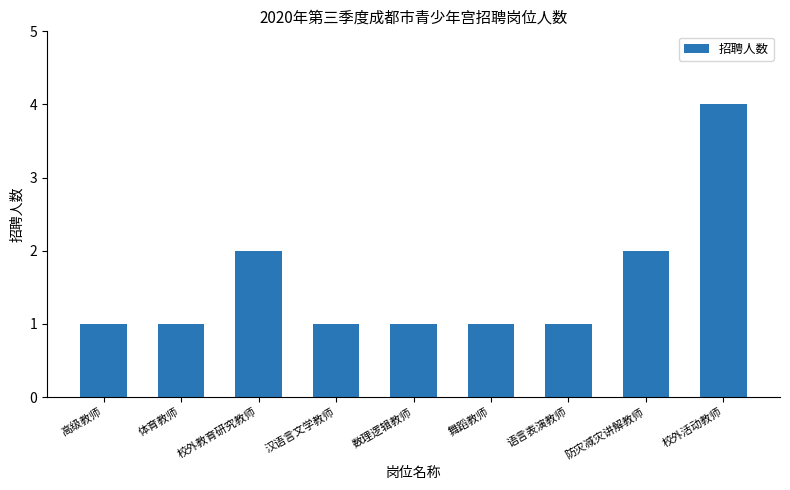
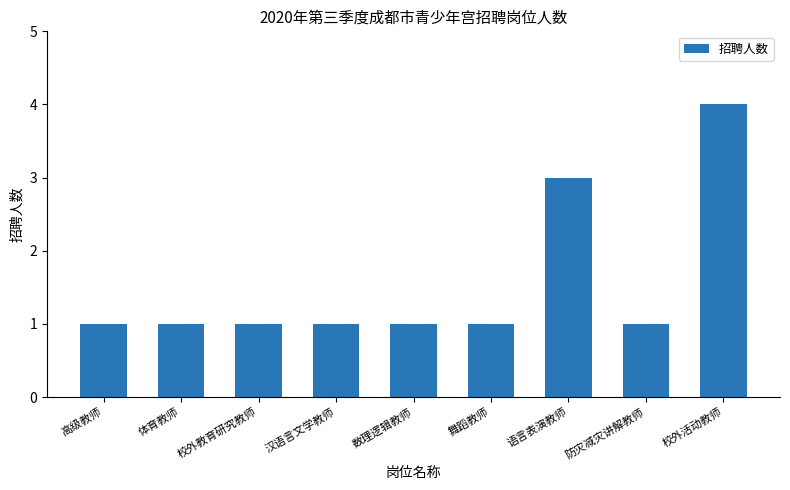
  {
    "高级教师": 1,
    "体育教师": 1,
-   "校外教育研究教师": 2,
+   "校外教育研究教师": 1,
    "汉语言文学教师": 1,
    "数理逻辑教师": 1,
    "舞蹈教师": 1,
-   "语言表演教师": 1,
-   "防灾减灾讲解教师": 2,
+   "语言表演教师": 3,
+   "防灾减灾讲解教师": 1,
    "校外活动教师": 4
  }
